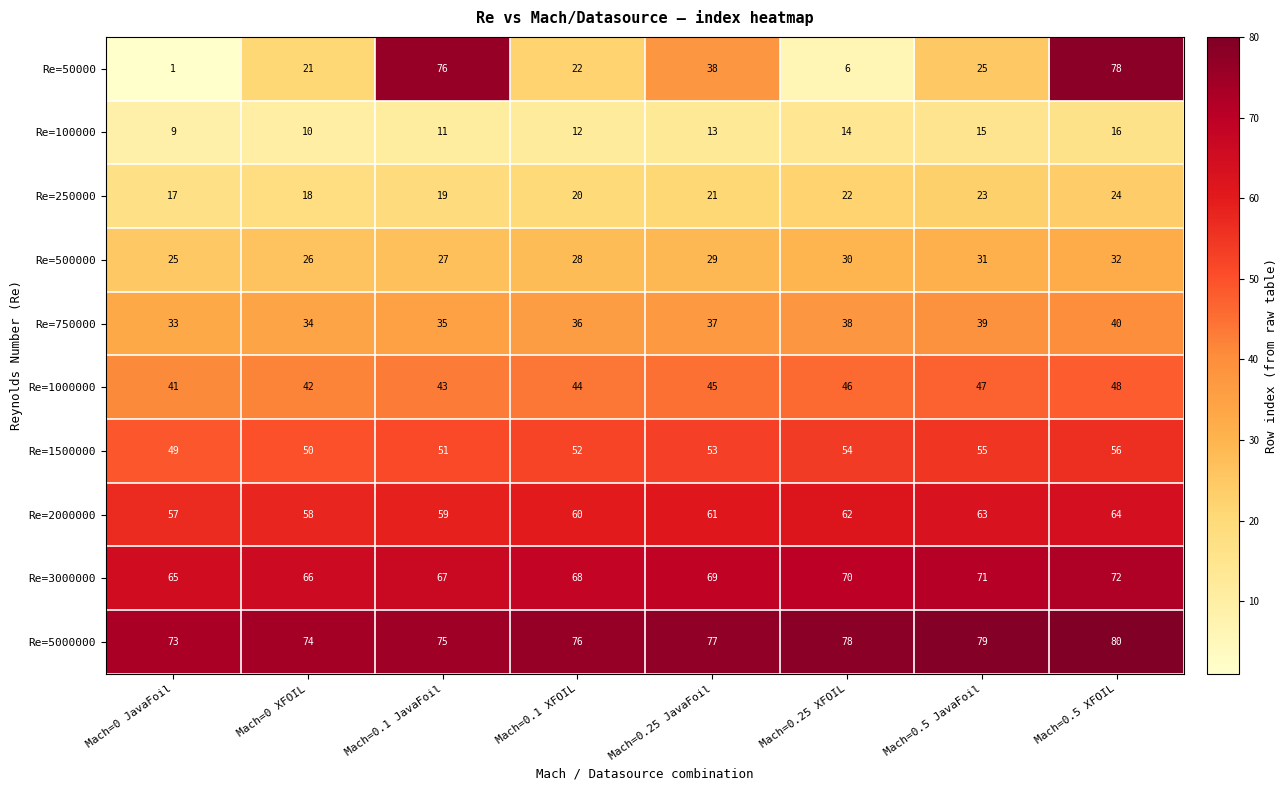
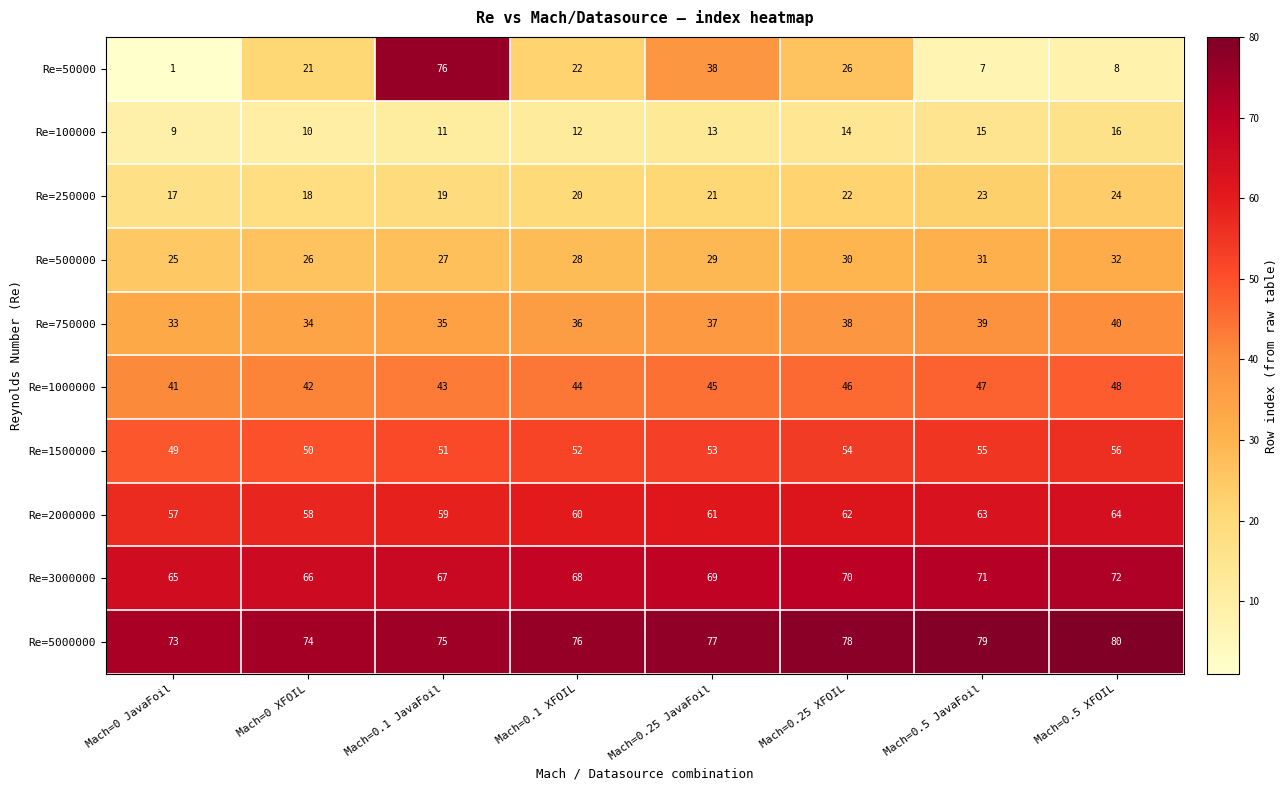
  {
    "Re=50000": {
      "Mach=0 JavaFoil": 1,
      "Mach=0 XFOIL": 21,
      "Mach=0.1 JavaFoil": 76,
      "Mach=0.1 XFOIL": 22,
      "Mach=0.25 JavaFoil": 38,
-     "Mach=0.25 XFOIL": 6,
-     "Mach=0.5 JavaFoil": 25,
-     "Mach=0.5 XFOIL": 78
+     "Mach=0.25 XFOIL": 26,
+     "Mach=0.5 JavaFoil": 7,
+     "Mach=0.5 XFOIL": 8
    },
    "Re=100000": {
      "Mach=0 JavaFoil": 9,
      "Mach=0 XFOIL": 10,
      "Mach=0.1 JavaFoil": 11,
      "Mach=0.1 XFOIL": 12,
      "Mach=0.25 JavaFoil": 13,
      "Mach=0.25 XFOIL": 14,
      "Mach=0.5 JavaFoil": 15,
      "Mach=0.5 XFOIL": 16
    },
    "Re=250000": {
      "Mach=0 JavaFoil": 17,
      "Mach=0 XFOIL": 18,
      "Mach=0.1 JavaFoil": 19,
      "Mach=0.1 XFOIL": 20,
      "Mach=0.25 JavaFoil": 21,
      "Mach=0.25 XFOIL": 22,
      "Mach=0.5 JavaFoil": 23,
      "Mach=0.5 XFOIL": 24
    },
    "Re=500000": {
      "Mach=0 JavaFoil": 25,
      "Mach=0 XFOIL": 26,
      "Mach=0.1 JavaFoil": 27,
      "Mach=0.1 XFOIL": 28,
      "Mach=0.25 JavaFoil": 29,
      "Mach=0.25 XFOIL": 30,
      "Mach=0.5 JavaFoil": 31,
      "Mach=0.5 XFOIL": 32
    },
    "Re=750000": {
      "Mach=0 JavaFoil": 33,
      "Mach=0 XFOIL": 34,
      "Mach=0.1 JavaFoil": 35,
      "Mach=0.1 XFOIL": 36,
      "Mach=0.25 JavaFoil": 37,
      "Mach=0.25 XFOIL": 38,
      "Mach=0.5 JavaFoil": 39,
      "Mach=0.5 XFOIL": 40
    },
    "Re=1000000": {
      "Mach=0 JavaFoil": 41,
      "Mach=0 XFOIL": 42,
      "Mach=0.1 JavaFoil": 43,
      "Mach=0.1 XFOIL": 44,
      "Mach=0.25 JavaFoil": 45,
      "Mach=0.25 XFOIL": 46,
      "Mach=0.5 JavaFoil": 47,
      "Mach=0.5 XFOIL": 48
    },
    "Re=1500000": {
      "Mach=0 JavaFoil": 49,
      "Mach=0 XFOIL": 50,
      "Mach=0.1 JavaFoil": 51,
      "Mach=0.1 XFOIL": 52,
      "Mach=0.25 JavaFoil": 53,
      "Mach=0.25 XFOIL": 54,
      "Mach=0.5 JavaFoil": 55,
      "Mach=0.5 XFOIL": 56
    },
    "Re=2000000": {
      "Mach=0 JavaFoil": 57,
      "Mach=0 XFOIL": 58,
      "Mach=0.1 JavaFoil": 59,
      "Mach=0.1 XFOIL": 60,
      "Mach=0.25 JavaFoil": 61,
      "Mach=0.25 XFOIL": 62,
      "Mach=0.5 JavaFoil": 63,
      "Mach=0.5 XFOIL": 64
    },
    "Re=3000000": {
      "Mach=0 JavaFoil": 65,
      "Mach=0 XFOIL": 66,
      "Mach=0.1 JavaFoil": 67,
      "Mach=0.1 XFOIL": 68,
      "Mach=0.25 JavaFoil": 69,
      "Mach=0.25 XFOIL": 70,
      "Mach=0.5 JavaFoil": 71,
      "Mach=0.5 XFOIL": 72
    },
    "Re=5000000": {
      "Mach=0 JavaFoil": 73,
      "Mach=0 XFOIL": 74,
      "Mach=0.1 JavaFoil": 75,
      "Mach=0.1 XFOIL": 76,
      "Mach=0.25 JavaFoil": 77,
      "Mach=0.25 XFOIL": 78,
      "Mach=0.5 JavaFoil": 79,
      "Mach=0.5 XFOIL": 80
    }
  }
